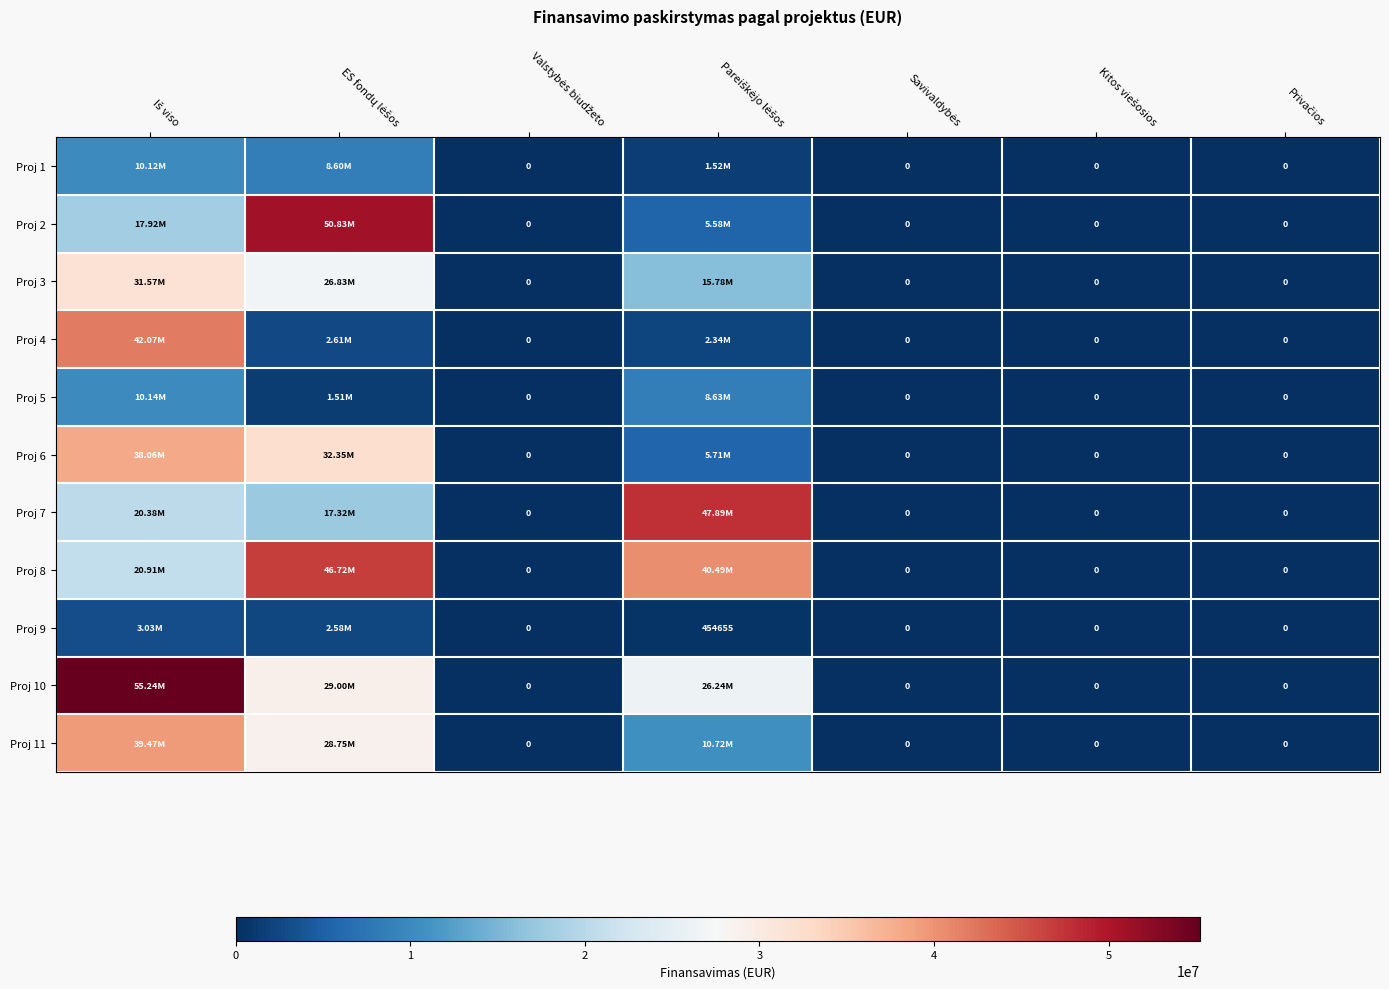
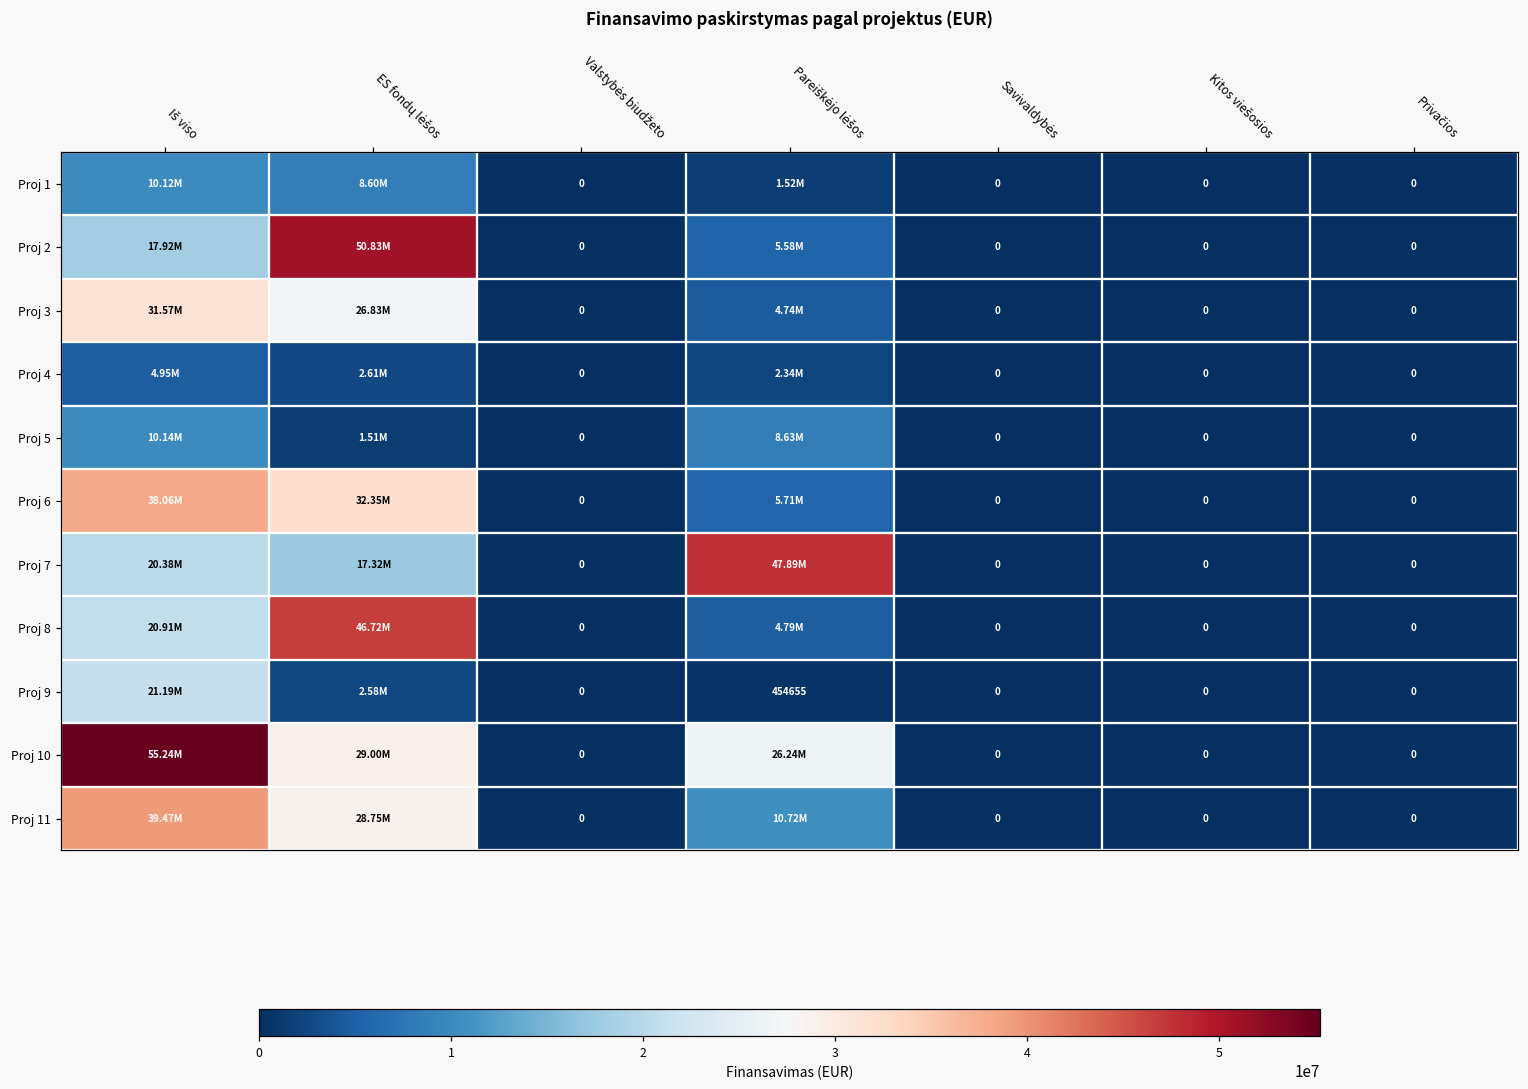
  {
    "Proj 1": {
      "Iš viso": "10.12M",
      "ES fondų lėšos": "8.60M",
      "Valstybės biudžeto": "0",
      "Pareiškėjo lėšos": "1.52M",
      "Savivaldybės": "0",
      "Kitos viešosios": "0",
      "Privačios": "0"
    },
    "Proj 2": {
      "Iš viso": "17.92M",
      "ES fondų lėšos": "50.83M",
      "Valstybės biudžeto": "0",
      "Pareiškėjo lėšos": "5.58M",
      "Savivaldybės": "0",
      "Kitos viešosios": "0",
      "Privačios": "0"
    },
    "Proj 3": {
      "Iš viso": "31.57M",
      "ES fondų lėšos": "26.83M",
      "Valstybės biudžeto": "0",
-     "Pareiškėjo lėšos": "15.78M",
+     "Pareiškėjo lėšos": "4.74M",
      "Savivaldybės": "0",
      "Kitos viešosios": "0",
      "Privačios": "0"
    },
    "Proj 4": {
-     "Iš viso": "42.07M",
+     "Iš viso": "4.95M",
      "ES fondų lėšos": "2.61M",
      "Valstybės biudžeto": "0",
      "Pareiškėjo lėšos": "2.34M",
      "Savivaldybės": "0",
      "Kitos viešosios": "0",
      "Privačios": "0"
    },
    "Proj 5": {
      "Iš viso": "10.14M",
      "ES fondų lėšos": "1.51M",
      "Valstybės biudžeto": "0",
      "Pareiškėjo lėšos": "8.63M",
      "Savivaldybės": "0",
      "Kitos viešosios": "0",
      "Privačios": "0"
    },
    "Proj 6": {
      "Iš viso": "38.06M",
      "ES fondų lėšos": "32.35M",
      "Valstybės biudžeto": "0",
      "Pareiškėjo lėšos": "5.71M",
      "Savivaldybės": "0",
      "Kitos viešosios": "0",
      "Privačios": "0"
    },
    "Proj 7": {
      "Iš viso": "20.38M",
      "ES fondų lėšos": "17.32M",
      "Valstybės biudžeto": "0",
      "Pareiškėjo lėšos": "47.89M",
      "Savivaldybės": "0",
      "Kitos viešosios": "0",
      "Privačios": "0"
    },
    "Proj 8": {
      "Iš viso": "20.91M",
      "ES fondų lėšos": "46.72M",
      "Valstybės biudžeto": "0",
-     "Pareiškėjo lėšos": "40.49M",
+     "Pareiškėjo lėšos": "4.79M",
      "Savivaldybės": "0",
      "Kitos viešosios": "0",
      "Privačios": "0"
    },
    "Proj 9": {
-     "Iš viso": "3.03M",
+     "Iš viso": "21.19M",
      "ES fondų lėšos": "2.58M",
      "Valstybės biudžeto": "0",
      "Pareiškėjo lėšos": "454655",
      "Savivaldybės": "0",
      "Kitos viešosios": "0",
      "Privačios": "0"
    },
    "Proj 10": {
      "Iš viso": "55.24M",
      "ES fondų lėšos": "29.00M",
      "Valstybės biudžeto": "0",
      "Pareiškėjo lėšos": "26.24M",
      "Savivaldybės": "0",
      "Kitos viešosios": "0",
      "Privačios": "0"
    },
    "Proj 11": {
      "Iš viso": "39.47M",
      "ES fondų lėšos": "28.75M",
      "Valstybės biudžeto": "0",
      "Pareiškėjo lėšos": "10.72M",
      "Savivaldybės": "0",
      "Kitos viešosios": "0",
      "Privačios": "0"
    }
  }
